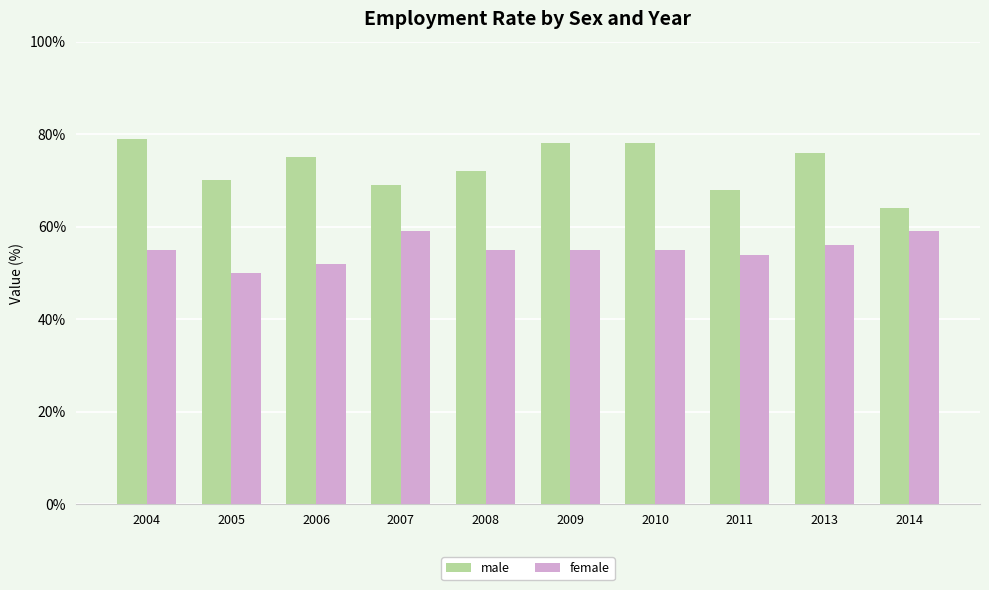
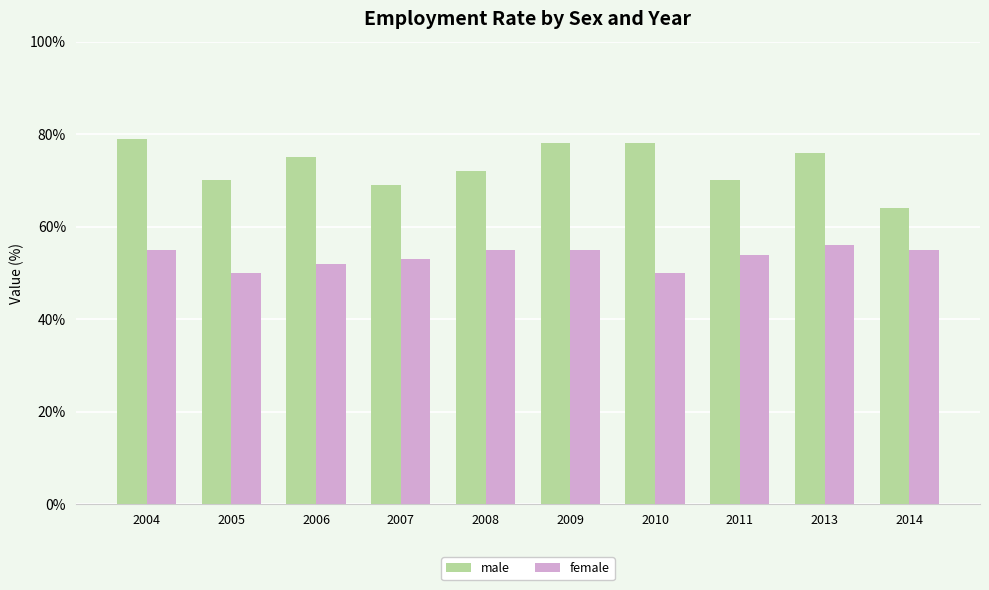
  {
    "male": {
      "2004": "79%",
      "2005": "70%",
      "2006": "75%",
      "2007": "69%",
      "2008": "72%",
      "2009": "78%",
      "2010": "78%",
-     "2011": "68%",
+     "2011": "70%",
      "2013": "76%",
      "2014": "64%"
    },
    "female": {
      "2004": "55%",
      "2005": "50%",
      "2006": "52%",
-     "2007": "59%",
+     "2007": "53%",
      "2008": "55%",
      "2009": "55%",
-     "2010": "55%",
+     "2010": "50%",
      "2011": "54%",
      "2013": "56%",
-     "2014": "59%"
+     "2014": "55%"
    }
  }
